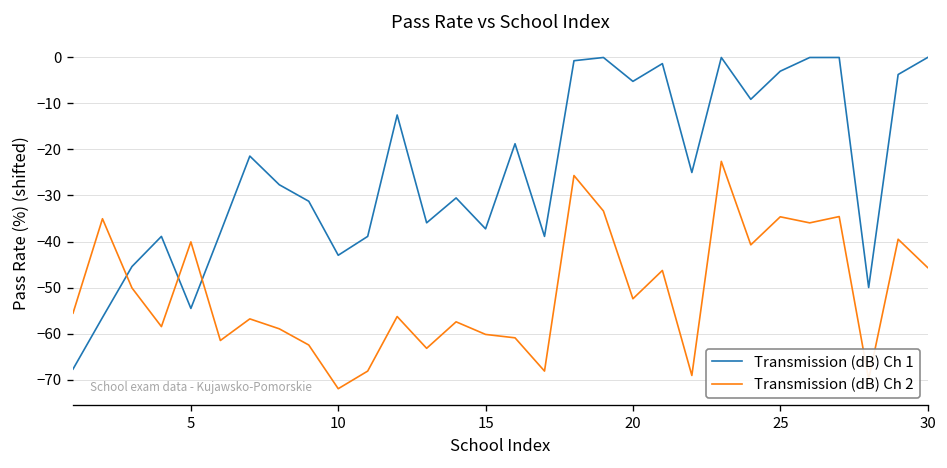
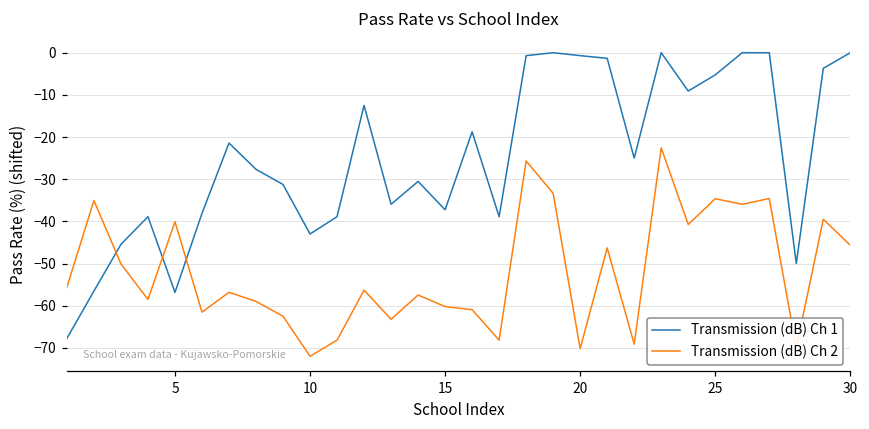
  {
    "Transmission (dB) Ch 1": {
-     "5": -55,
+     "5": -57,
      "10": -43,
      "15": -37,
-     "20": -5,
-     "25": -3,
+     "20": -1,
+     "25": -5,
      "30": 0
    },
    "Transmission (dB) Ch 2": {
      "5": -40,
      "10": -72,
      "15": -60,
-     "20": -52,
+     "20": -70,
      "25": -35,
      "30": -46
    }
  }
